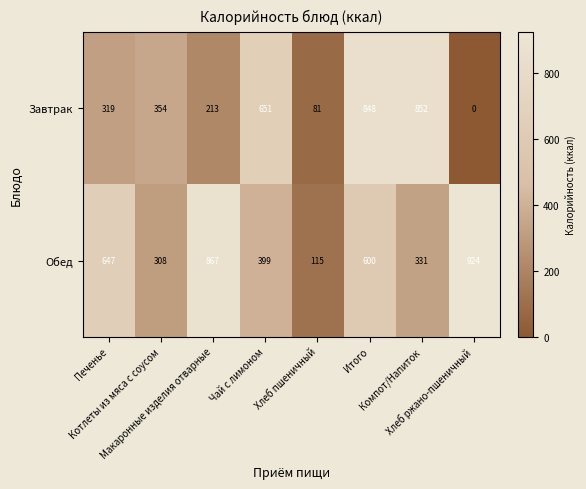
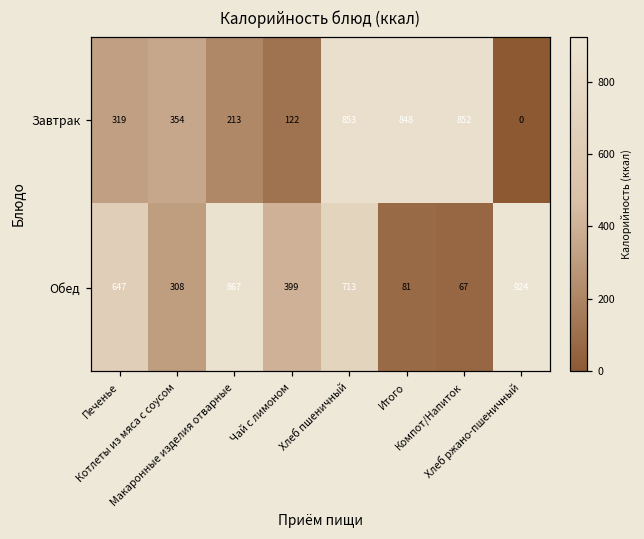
  {
    "Завтрак": {
      "Печенье": 319,
      "Котлеты из мяса с соусом": 354,
      "Макаронные изделия отварные": 213,
-     "Чай с лимоном": 651,
-     "Хлеб пшеничный": 81,
+     "Чай с лимоном": 122,
+     "Хлеб пшеничный": 853,
      "Итого": 848,
      "Компот/Напиток": 852,
      "Хлеб ржано-пшеничный": 0
    },
    "Обед": {
      "Печенье": 647,
      "Котлеты из мяса с соусом": 308,
      "Макаронные изделия отварные": 867,
      "Чай с лимоном": 399,
-     "Хлеб пшеничный": 115,
-     "Итого": 600,
-     "Компот/Напиток": 331
+     "Хлеб пшеничный": 713,
+     "Итого": 81,
+     "Компот/Напиток": 67
    }
  }
